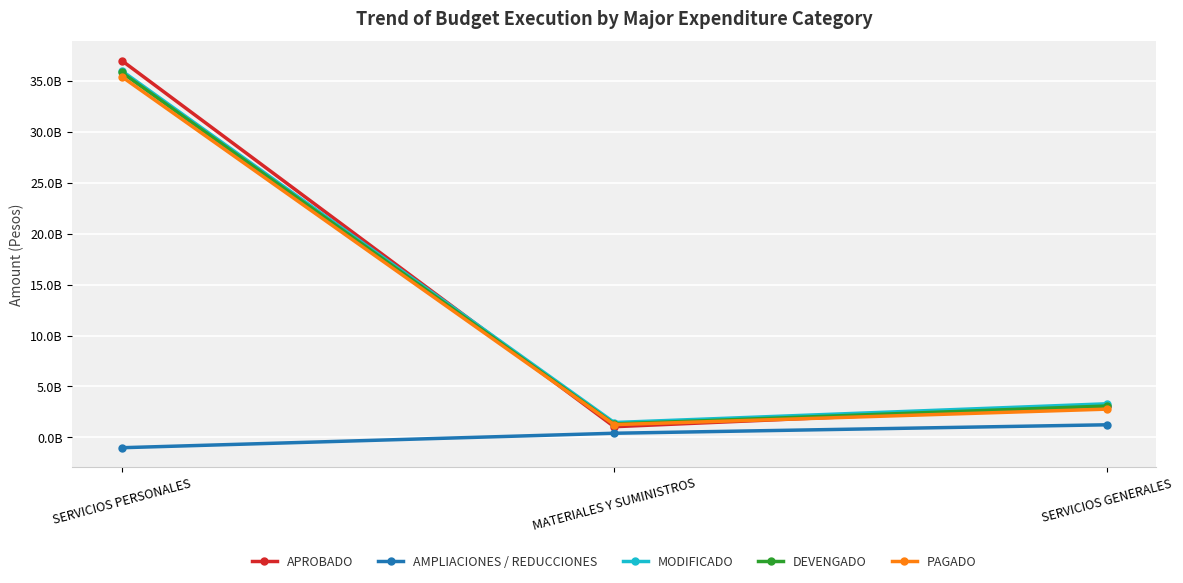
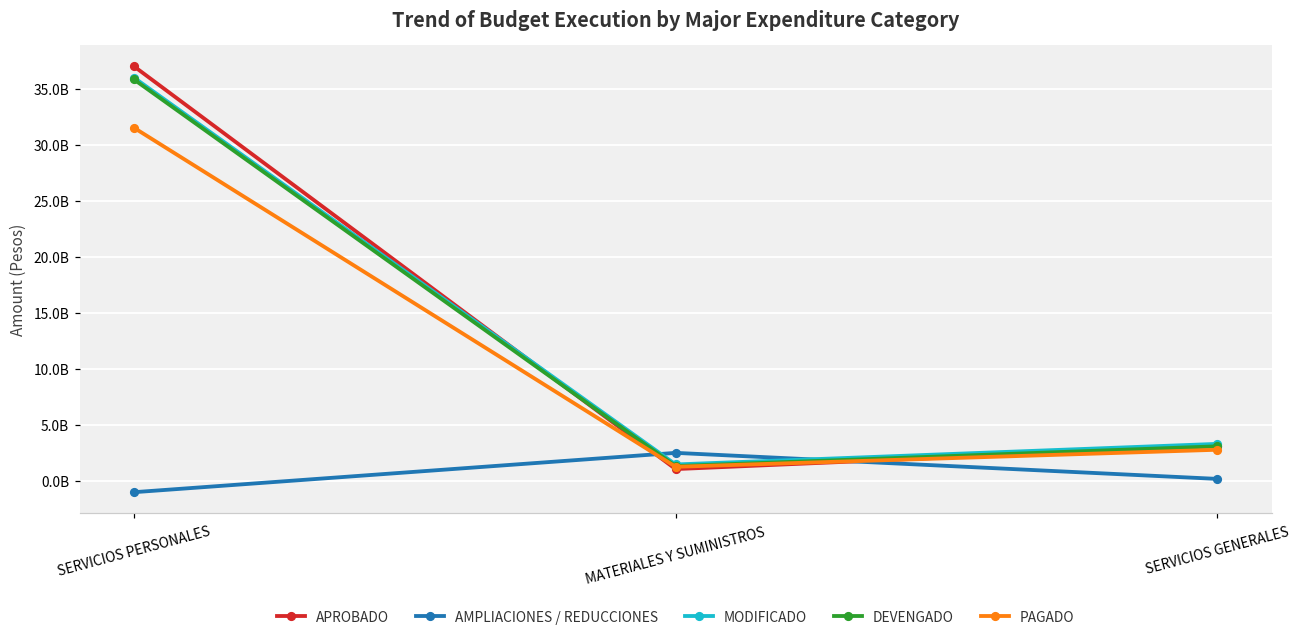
  {
    "APROBADO": {
      "SERVICIOS PERSONALES": 37000000000
    },
    "AMPLIACIONES / REDUCCIONES": {
      "SERVICIOS PERSONALES": -1000000000,
-     "MATERIALES Y SUMINISTROS": 400000000,
-     "SERVICIOS GENERALES": 1200000000
+     "MATERIALES Y SUMINISTROS": 2500000000,
+     "SERVICIOS GENERALES": 200000000
    },
    "PAGADO": {
-     "SERVICIOS PERSONALES": 35400000000,
+     "SERVICIOS PERSONALES": 31500000000,
      "SERVICIOS GENERALES": 2800000000
    }
  }
